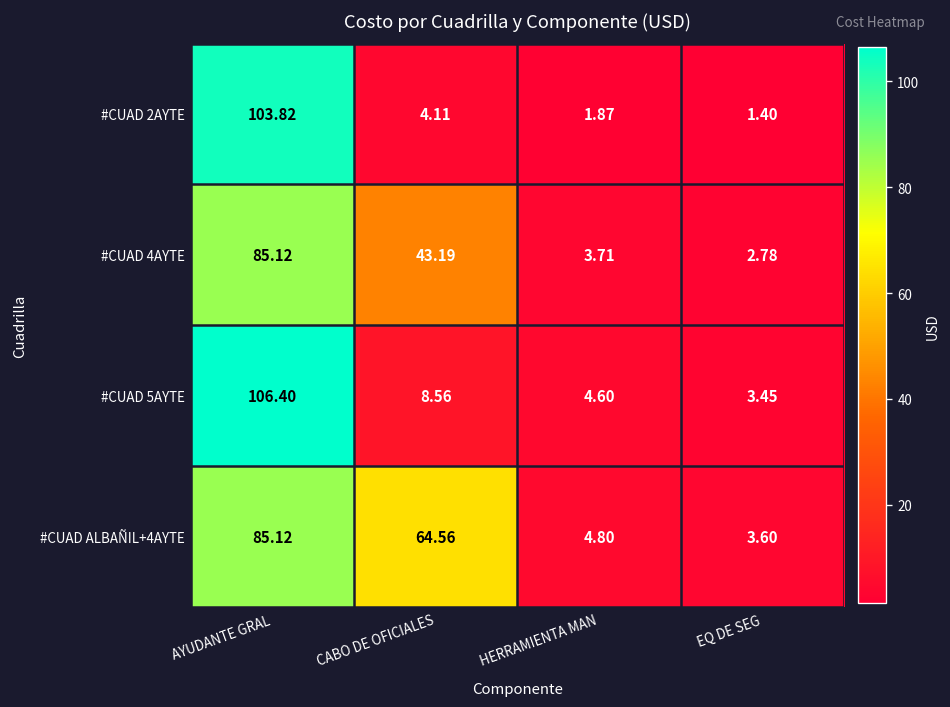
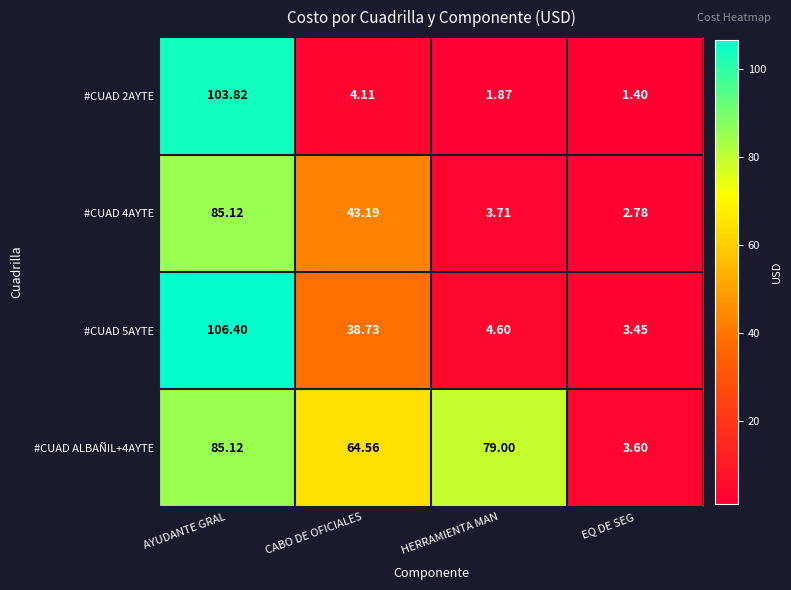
  {
    "#CUAD 2AYTE": {
      "AYUDANTE GRAL": 103.82,
      "CABO DE OFICIALES": 4.11,
      "HERRAMIENTA MAN": 1.87,
      "EQ DE SEG": 1.40
    },
    "#CUAD 4AYTE": {
      "AYUDANTE GRAL": 85.12,
      "CABO DE OFICIALES": 43.19,
      "HERRAMIENTA MAN": 3.71,
      "EQ DE SEG": 2.78
    },
    "#CUAD 5AYTE": {
      "AYUDANTE GRAL": 106.40,
-     "CABO DE OFICIALES": 8.56,
+     "CABO DE OFICIALES": 38.73,
      "HERRAMIENTA MAN": 4.60,
      "EQ DE SEG": 3.45
    },
    "#CUAD ALBAÑIL+4AYTE": {
      "AYUDANTE GRAL": 85.12,
      "CABO DE OFICIALES": 64.56,
-     "HERRAMIENTA MAN": 4.80,
+     "HERRAMIENTA MAN": 79.00,
      "EQ DE SEG": 3.60
    }
  }
